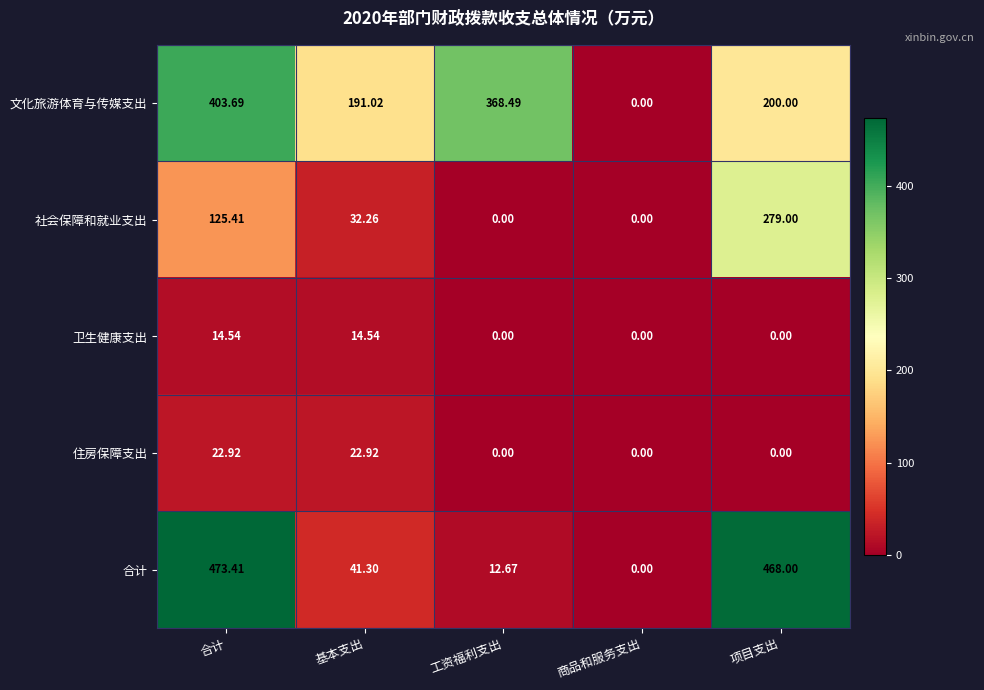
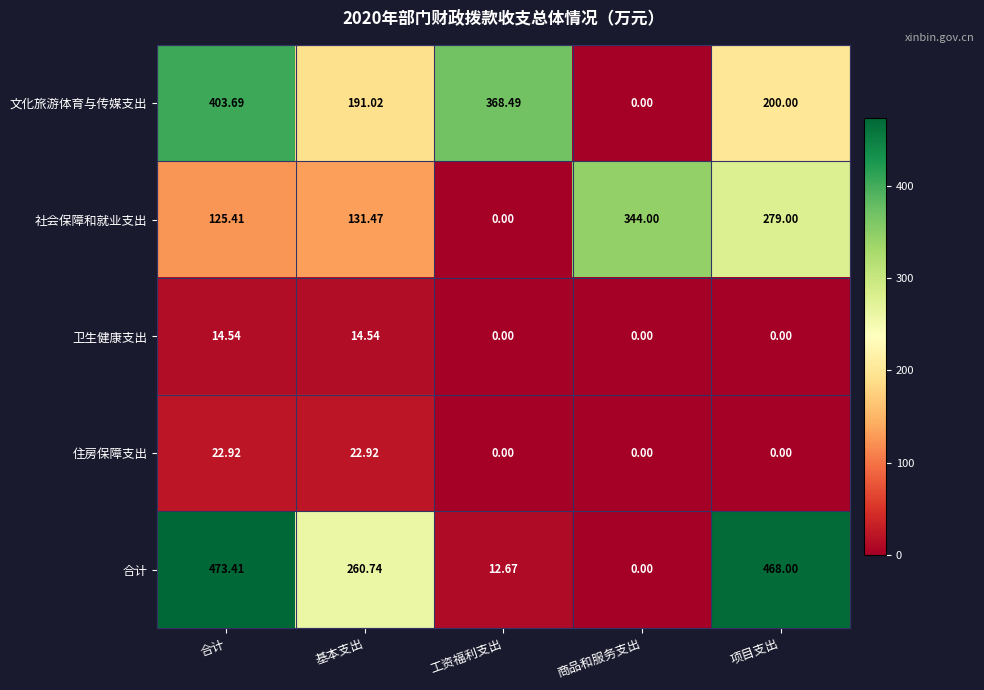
  {
    "文化旅游体育与传媒支出": {
      "合计": 403.69,
      "基本支出": 191.02,
      "工资福利支出": 368.49,
      "商品和服务支出": 0.00,
      "项目支出": 200.00
    },
    "社会保障和就业支出": {
      "合计": 125.41,
-     "基本支出": 32.26,
+     "基本支出": 131.47,
      "工资福利支出": 0.00,
-     "商品和服务支出": 0.00,
+     "商品和服务支出": 344.00,
      "项目支出": 279.00
    },
    "卫生健康支出": {
      "合计": 14.54,
      "基本支出": 14.54,
      "工资福利支出": 0.00,
      "商品和服务支出": 0.00,
      "项目支出": 0.00
    },
    "住房保障支出": {
      "合计": 22.92,
      "基本支出": 22.92,
      "工资福利支出": 0.00,
      "商品和服务支出": 0.00,
      "项目支出": 0.00
    },
    "合计": {
      "合计": 473.41,
-     "基本支出": 41.30,
+     "基本支出": 260.74,
      "工资福利支出": 12.67,
      "商品和服务支出": 0.00,
      "项目支出": 468.00
    }
  }
